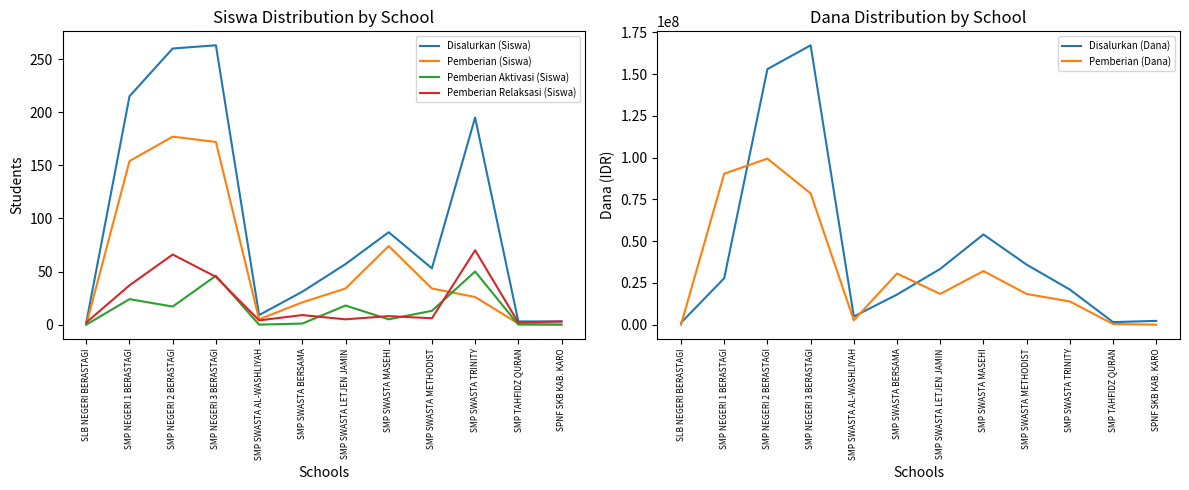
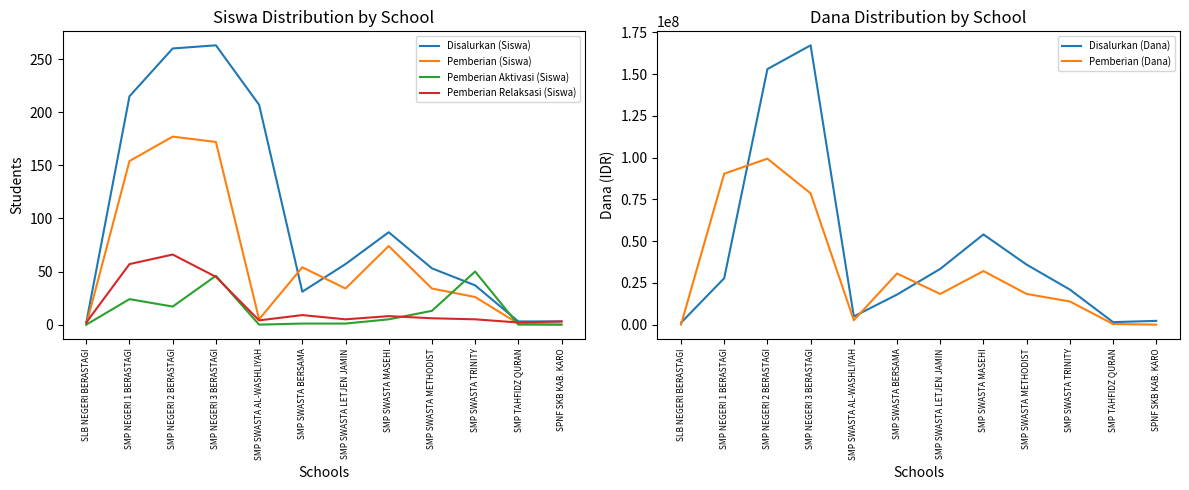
  {
    "Siswa Distribution by School": {
      "Disalurkan (Siswa)": {
        "SMP NEGERI 1 BERASTAGI": 215,
        "SMP NEGERI 2 BERASTAGI": 260,
        "SMP NEGERI 3 BERASTAGI": 263,
-       "SMP SWASTA AL-WASHLIYAH": 9,
+       "SMP SWASTA AL-WASHLIYAH": 207,
        "SMP SWASTA BERSAMA": 31,
        "SMP SWASTA LETJEN JAMIN": 57,
        "SMP SWASTA MASEHI": 87,
        "SMP SWASTA METHODIST": 53,
-       "SMP SWASTA TRINITY": 195
+       "SMP SWASTA TRINITY": 37
      },
      "Pemberian (Siswa)": {
        "SMP NEGERI 1 BERASTAGI": 154,
        "SMP NEGERI 2 BERASTAGI": 177,
        "SMP NEGERI 3 BERASTAGI": 172,
-       "SMP SWASTA BERSAMA": 21,
+       "SMP SWASTA BERSAMA": 54,
        "SMP SWASTA LETJEN JAMIN": 34,
        "SMP SWASTA MASEHI": 74,
        "SMP SWASTA METHODIST": 34,
        "SMP SWASTA TRINITY": 26
      },
      "Pemberian Aktivasi (Siswa)": {
        "SMP NEGERI 1 BERASTAGI": 24,
        "SMP NEGERI 2 BERASTAGI": 17,
        "SMP SWASTA AL-WASHLIYAH": 0,
        "SMP SWASTA BERSAMA": 1,
-       "SMP SWASTA LETJEN JAMIN": 18,
+       "SMP SWASTA LETJEN JAMIN": 1,
        "SMP SWASTA MASEHI": 5,
        "SMP SWASTA METHODIST": 13,
        "SMP SWASTA TRINITY": 50
      },
      "Pemberian Relaksasi (Siswa)": {
-       "SMP NEGERI 1 BERASTAGI": 37,
+       "SMP NEGERI 1 BERASTAGI": 57,
        "SMP NEGERI 2 BERASTAGI": 66,
        "SMP SWASTA BERSAMA": 9,
        "SMP SWASTA LETJEN JAMIN": 5,
        "SMP SWASTA MASEHI": 8,
        "SMP SWASTA METHODIST": 6,
-       "SMP SWASTA TRINITY": 70
+       "SMP SWASTA TRINITY": 5
      }
    },
    "Dana Distribution by School": {
      "Disalurkan (Dana)": {
        "SMP NEGERI 1 BERASTAGI": 28000000,
        "SMP NEGERI 2 BERASTAGI": 153000000,
        "SMP NEGERI 3 BERASTAGI": 167000000,
        "SMP SWASTA AL-WASHLIYAH": 5000000,
        "SMP SWASTA BERSAMA": 18000000,
        "SMP SWASTA LETJEN JAMIN": 33000000,
        "SMP SWASTA MASEHI": 54000000,
        "SMP SWASTA METHODIST": 36000000,
        "SMP SWASTA TRINITY": 21000000,
        "SPNF SKB KAB. KARO": 2000000
      },
      "Pemberian (Dana)": {
        "SMP NEGERI 1 BERASTAGI": 90000000,
        "SMP NEGERI 2 BERASTAGI": 99000000,
        "SMP NEGERI 3 BERASTAGI": 79000000,
        "SMP SWASTA AL-WASHLIYAH": 3000000,
        "SMP SWASTA BERSAMA": 31000000,
        "SMP SWASTA LETJEN JAMIN": 18000000,
        "SMP SWASTA MASEHI": 32000000,
        "SMP SWASTA METHODIST": 18000000,
        "SMP SWASTA TRINITY": 14000000,
        "SPNF SKB KAB. KARO": 0
      }
    }
  }
